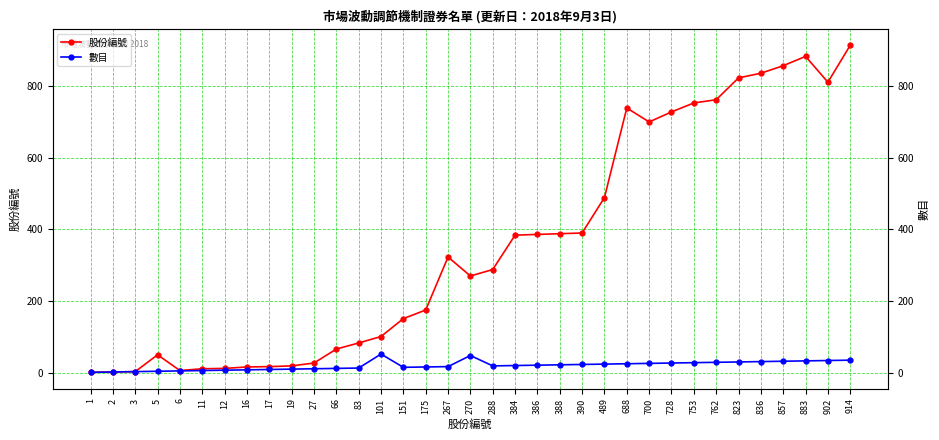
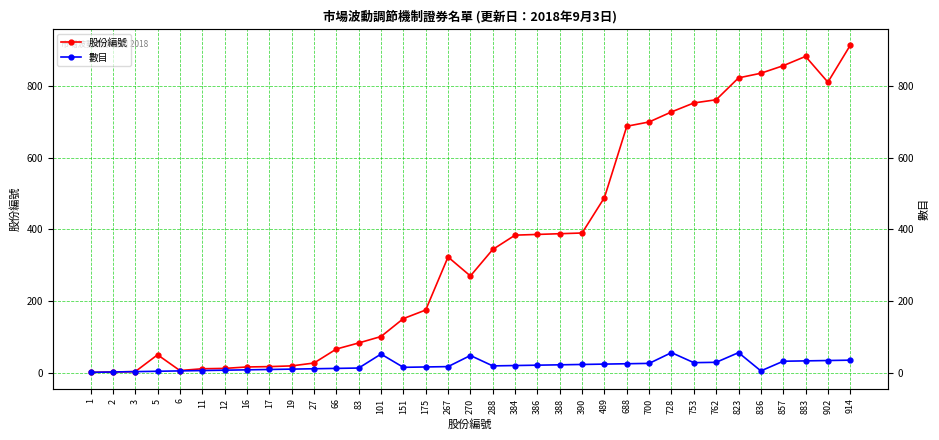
  {
    "股份編號": {
      "5": 50,
      "16": 20,
      "17": 20,
      "19": 20,
      "27": 30,
      "66": 70,
      "83": 80,
      "101": 100,
      "151": 150,
      "175": 180,
      "267": 320,
      "270": 270,
-     "288": 290,
+     "288": 340,
      "384": 380,
      "386": 390,
      "388": 390,
      "390": 390,
      "489": 490,
-     "688": 740,
+     "688": 690,
      "700": 700,
      "728": 730,
      "753": 750,
      "762": 760,
      "823": 820,
      "836": 840,
      "857": 860,
      "883": 880,
      "902": 810,
      "914": 910
    },
    "數目": {
      "5": 0,
      "16": 10,
      "17": 10,
      "19": 10,
      "27": 10,
      "66": 10,
      "83": 10,
      "101": 50,
      "151": 20,
      "175": 20,
      "267": 20,
      "270": 50,
      "288": 20,
      "384": 20,
      "386": 20,
      "388": 20,
      "390": 20,
      "489": 20,
      "688": 30,
      "700": 30,
-     "728": 30,
+     "728": 60,
      "753": 30,
      "762": 30,
-     "823": 30,
-     "836": 30,
+     "823": 60,
+     "836": 10,
      "857": 30,
      "883": 30,
      "902": 30,
      "914": 40
    }
  }
